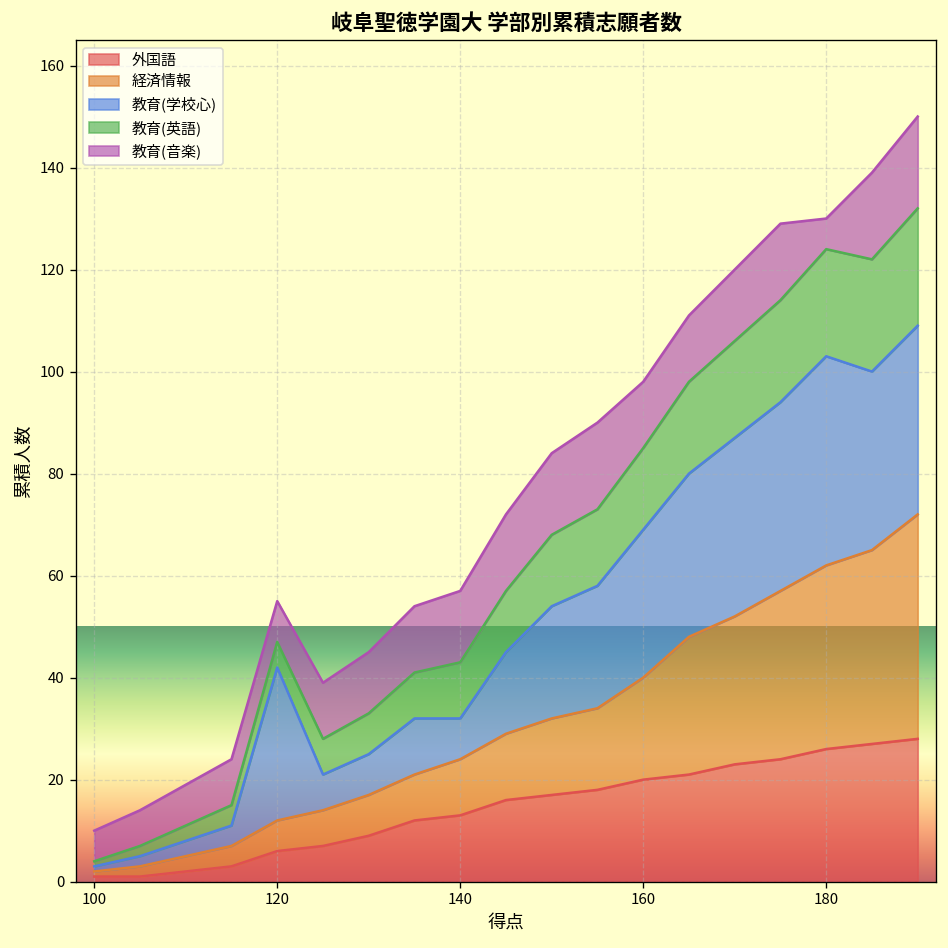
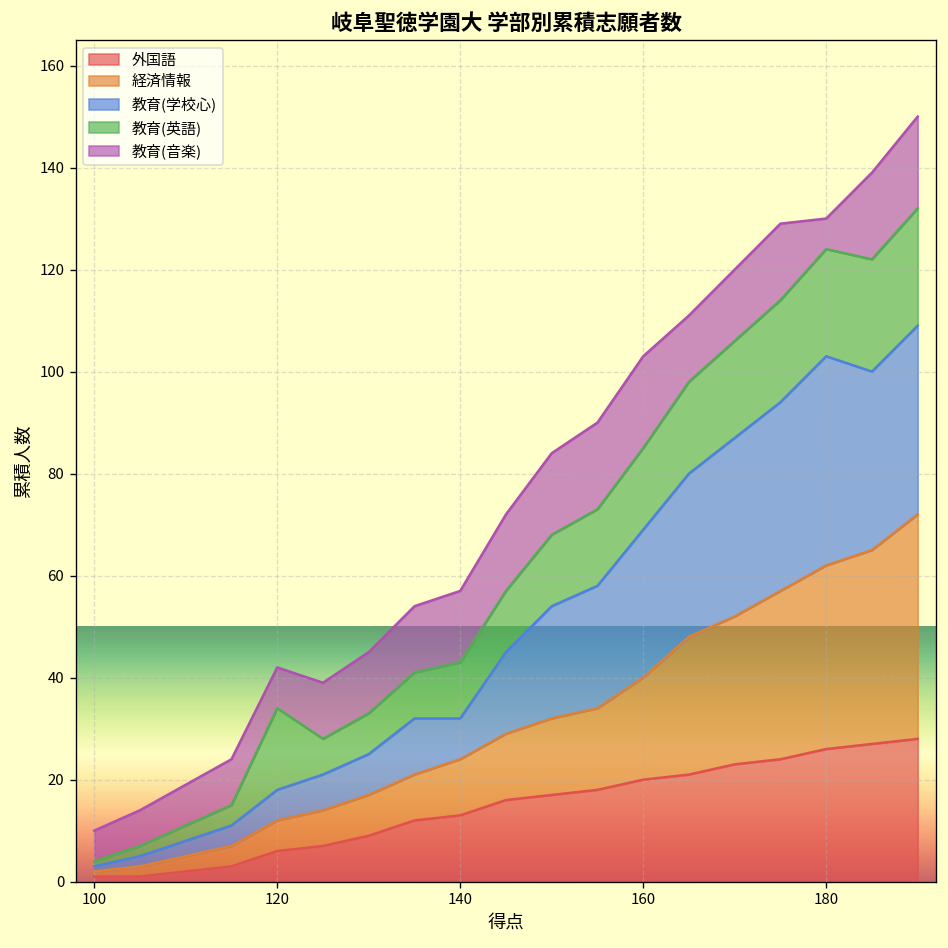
  {
    "教育(学校心)": {
      "100": 1,
-     "120": 30,
+     "120": 6,
      "140": 8,
      "160": 29,
      "180": 41
    },
    "教育(英語)": {
      "100": 1,
-     "120": 5,
+     "120": 16,
      "140": 11,
      "160": 16,
      "180": 21
    },
    "教育(音楽)": {
      "100": 6,
      "120": 8,
      "140": 14,
-     "160": 13,
+     "160": 18,
      "180": 6
    }
  }
